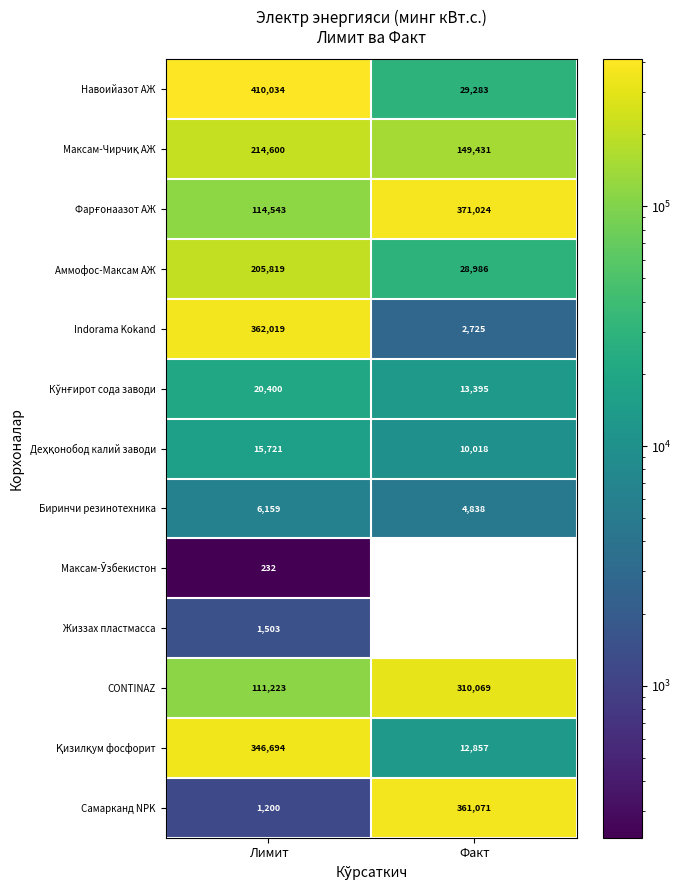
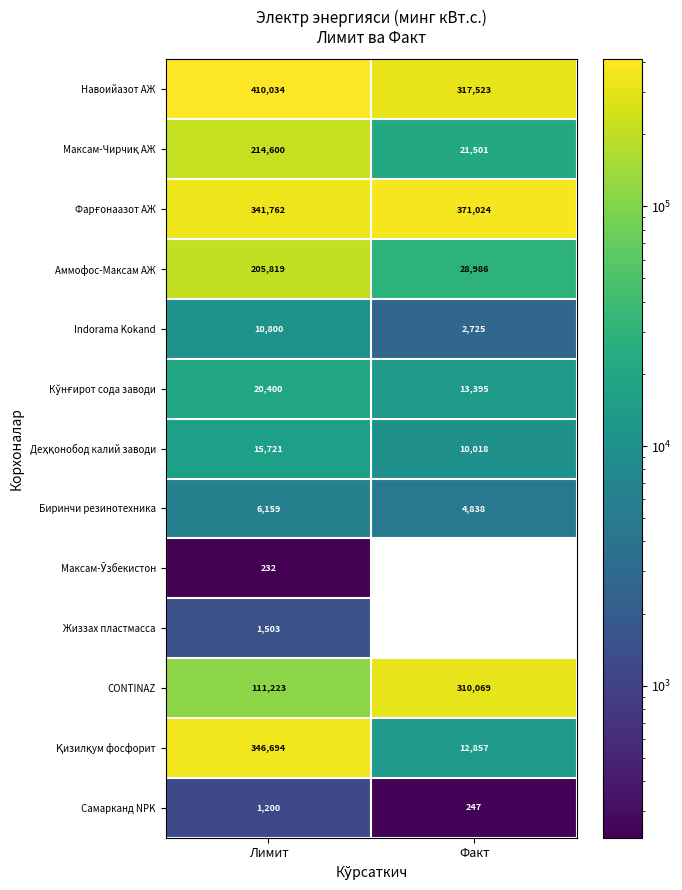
  {
    "Навоийазот АЖ": {
      "Лимит": "410,034",
-     "Факт": "29,283"
+     "Факт": "317,523"
    },
    "Максам-Чирчиқ АЖ": {
      "Лимит": "214,600",
-     "Факт": "149,431"
+     "Факт": "21,501"
    },
    "Фарғонаазот АЖ": {
-     "Лимит": "114,543",
+     "Лимит": "341,762",
      "Факт": "371,024"
    },
    "Аммофос-Максам АЖ": {
      "Лимит": "205,819",
      "Факт": "28,986"
    },
    "Indorama Kokand": {
-     "Лимит": "362,019",
+     "Лимит": "10,800",
      "Факт": "2,725"
    },
    "Кўнғирот сода заводи": {
      "Лимит": "20,400",
      "Факт": "13,395"
    },
    "Деҳқонобод калий заводи": {
      "Лимит": "15,721",
      "Факт": "10,018"
    },
    "Биринчи резинотехника": {
      "Лимит": "6,159",
      "Факт": "4,838"
    },
    "Максам-Ўзбекистон": {
      "Лимит": "232"
    },
    "Жиззах пластмасса": {
      "Лимит": "1,503"
    },
    "CONTINAZ": {
      "Лимит": "111,223",
      "Факт": "310,069"
    },
    "Қизилқум фосфорит": {
      "Лимит": "346,694",
      "Факт": "12,857"
    },
    "Самарканд NPK": {
      "Лимит": "1,200",
-     "Факт": "361,071"
+     "Факт": "247"
    }
  }
